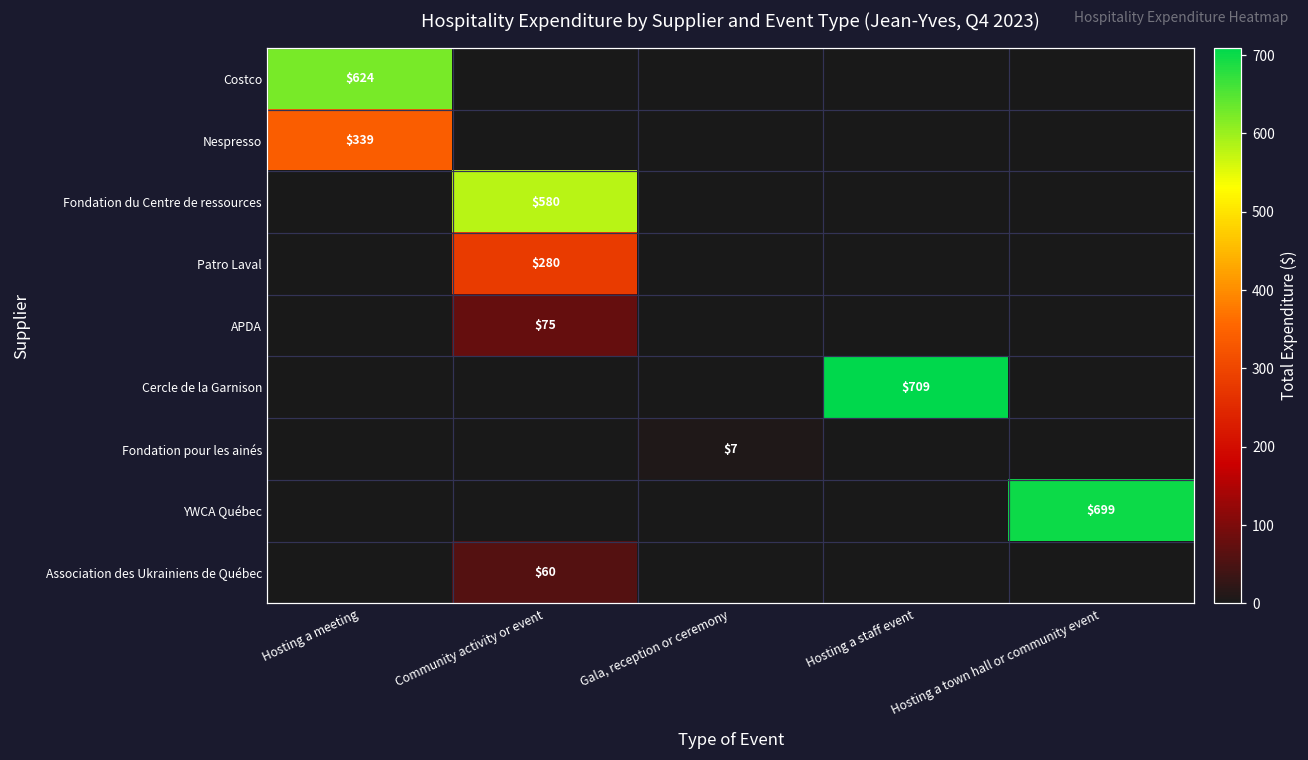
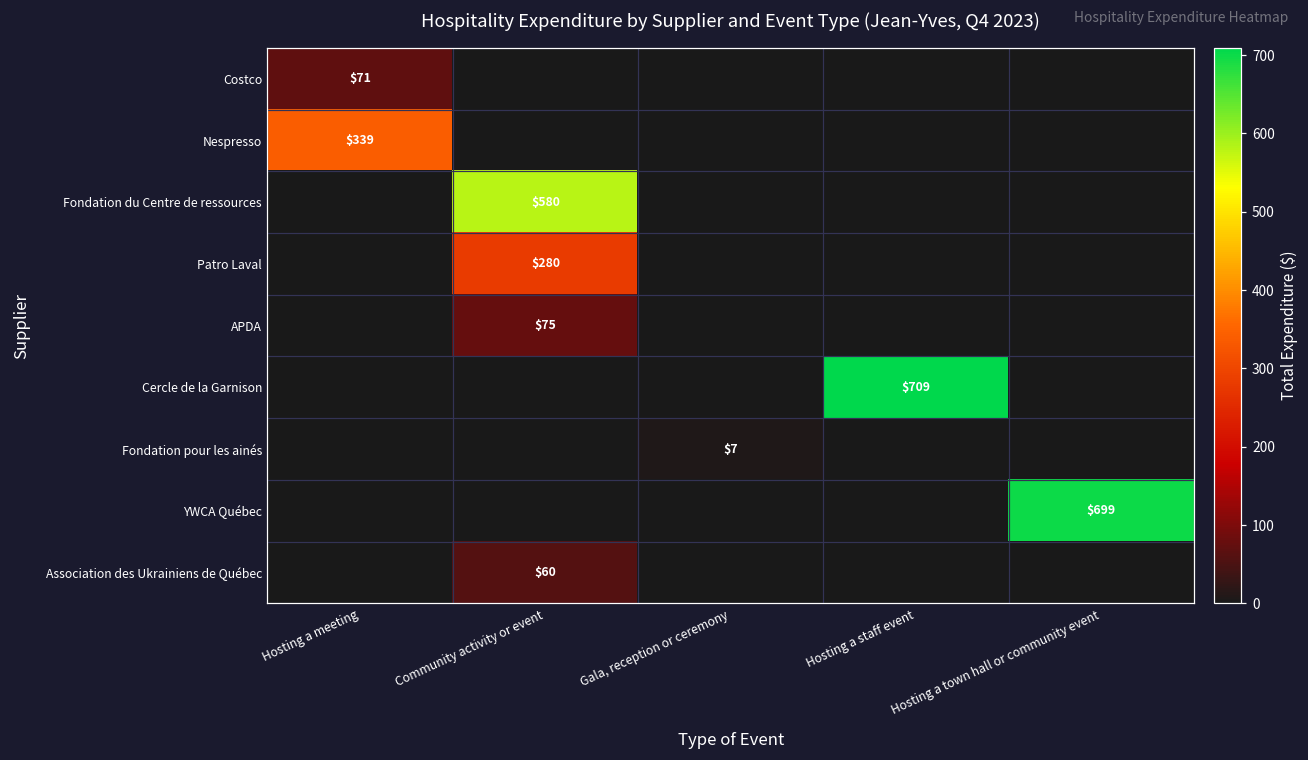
  {
    "Costco": {
-     "Hosting a meeting": "$624"
+     "Hosting a meeting": "$71"
    },
    "Nespresso": {
      "Hosting a meeting": "$339"
    },
    "Fondation du Centre de ressources": {
      "Community activity or event": "$580"
    },
    "Patro Laval": {
      "Community activity or event": "$280"
    },
    "APDA": {
      "Community activity or event": "$75"
    },
    "Cercle de la Garnison": {
      "Hosting a staff event": "$709"
    },
    "Fondation pour les ainés": {
      "Gala, reception or ceremony": "$7"
    },
    "YWCA Québec": {
      "Hosting a town hall or community event": "$699"
    },
    "Association des Ukrainiens de Québec": {
      "Community activity or event": "$60"
    }
  }
